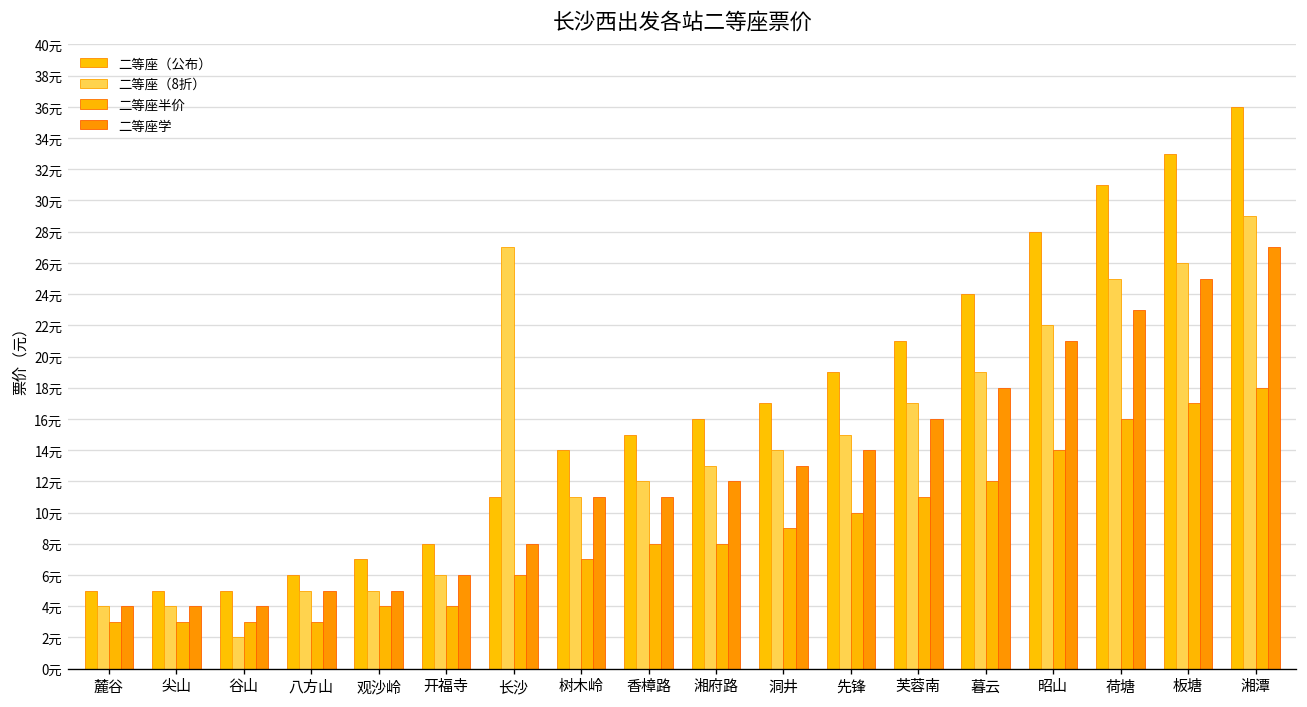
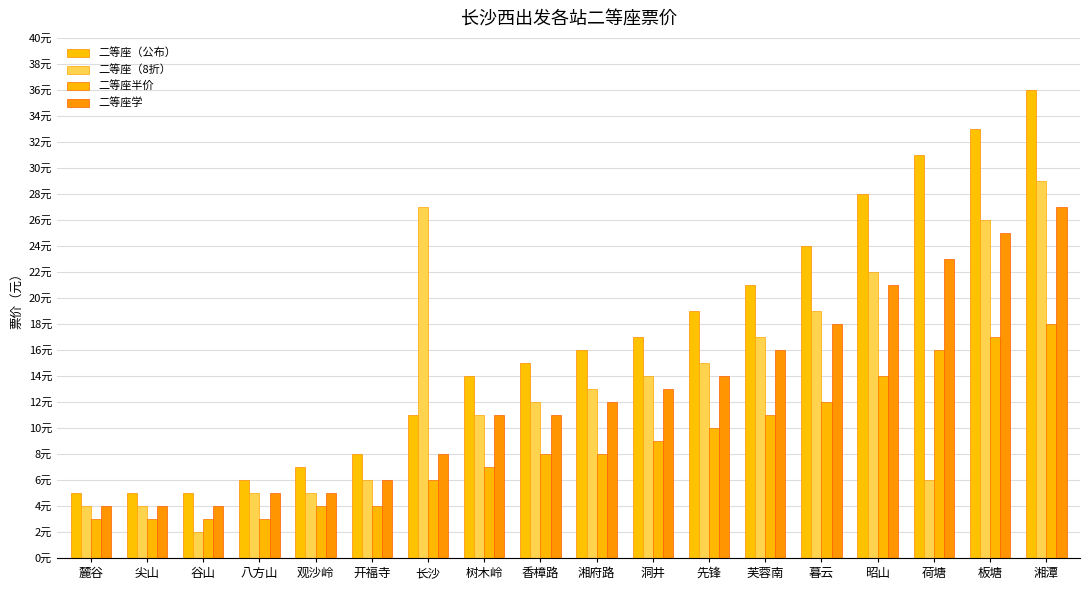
  {
    "二等座（8折）": {
      "麓谷": "4元",
      "尖山": "4元",
      "谷山": "2元",
      "八方山": "5元",
      "观沙岭": "5元",
      "开福寺": "6元",
      "长沙": "27元",
      "树木岭": "11元",
      "香樟路": "12元",
      "湘府路": "13元",
      "洞井": "14元",
      "先锋": "15元",
      "芙蓉南": "17元",
      "暮云": "19元",
      "昭山": "22元",
-     "荷塘": "25元",
+     "荷塘": "6元",
      "板塘": "26元",
      "湘潭": "29元"
    }
  }
